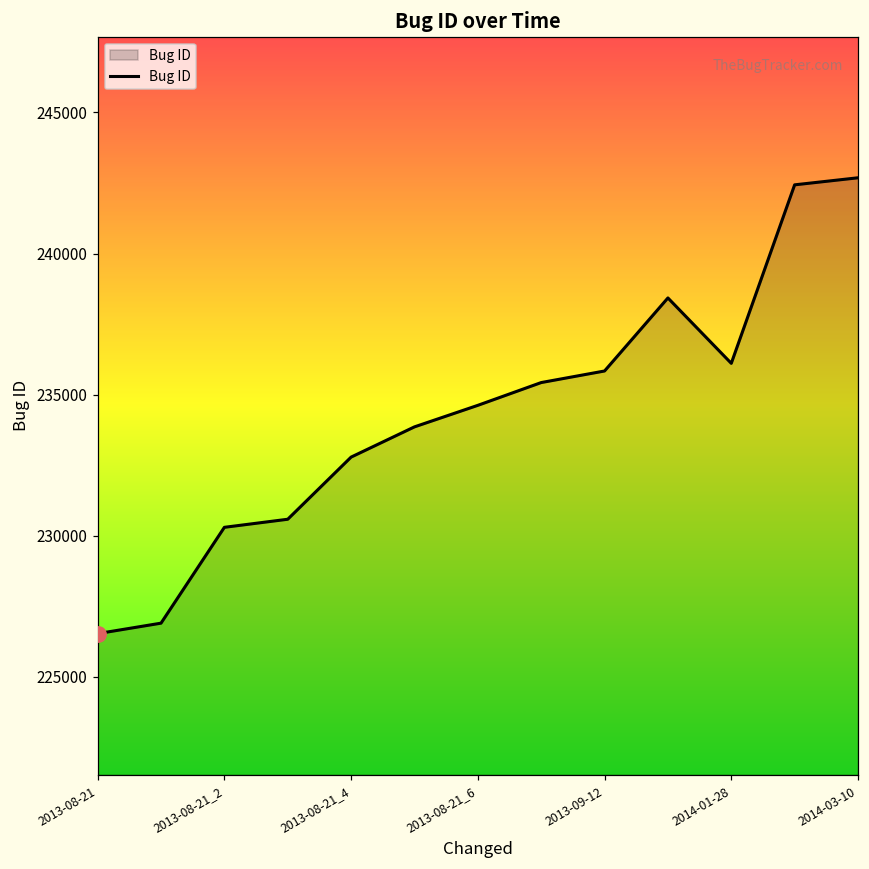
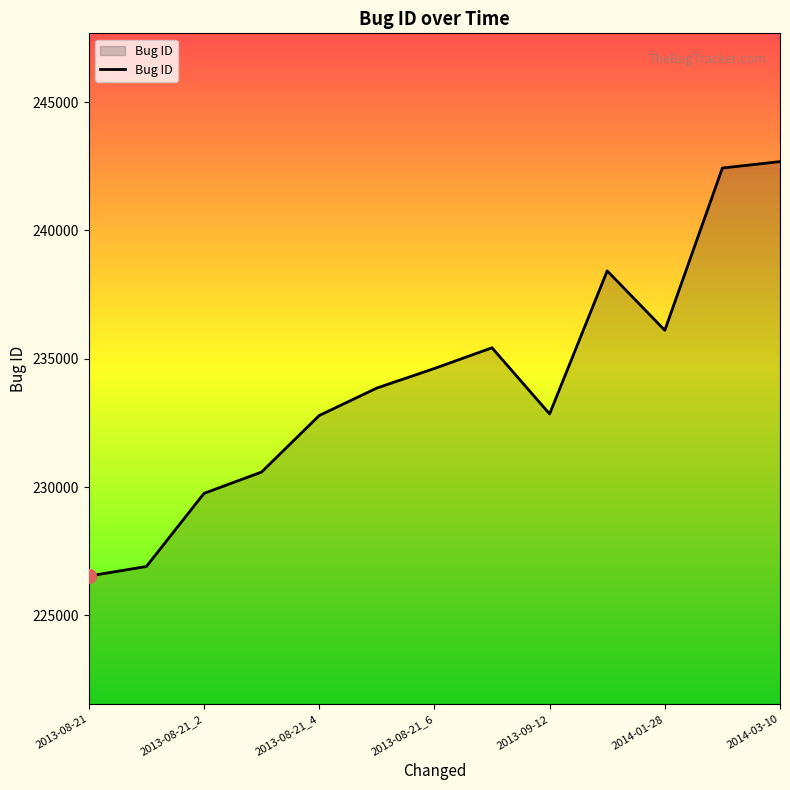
  {
    "Bug ID": {
-     "2013-08-21_2": 230300,
+     "2013-08-21_2": 229800,
      "2013-08-21_4": 232800,
      "2013-08-21_6": 234600,
-     "2013-09-12": 235800,
+     "2013-09-12": 232800,
      "2014-01-28": 236100,
      "2014-03-10": 242700
    }
  }
